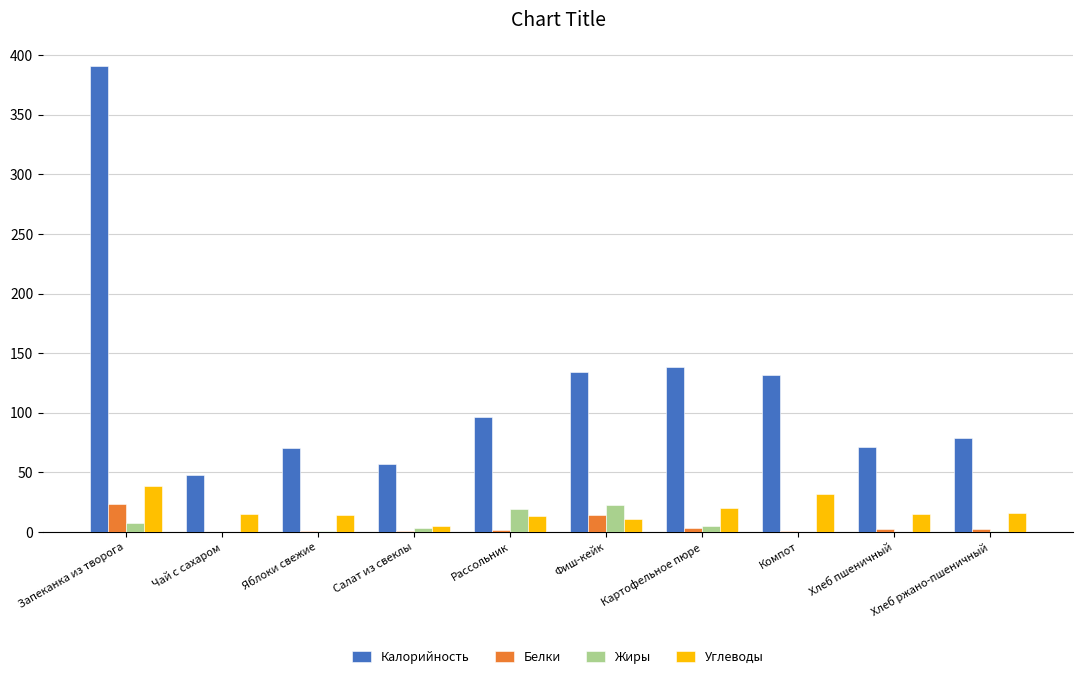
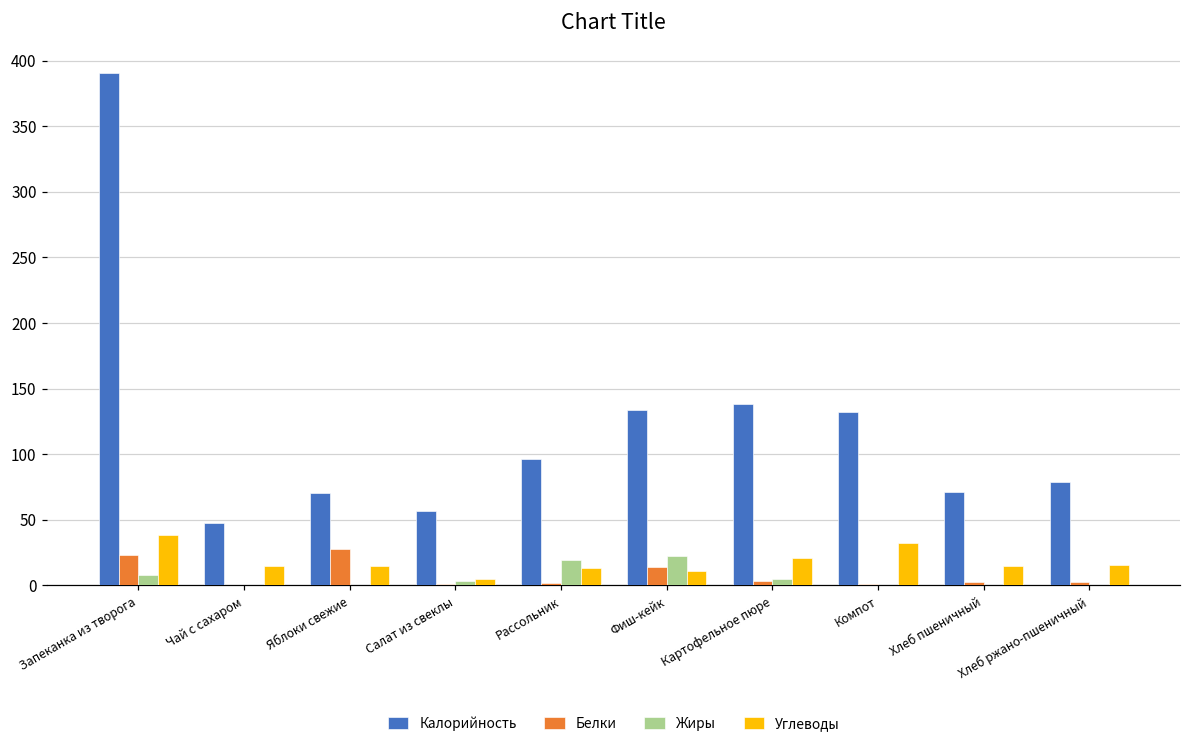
  {
    "Калорийность": {
      "Запеканка из творога": 391,
      "Чай с сахаром": 48,
      "Яблоки свежие": 71,
      "Салат из свеклы": 57,
      "Рассольник": 97,
      "Фиш-кейк": 134,
      "Картофельное пюре": 138,
      "Компот": 132,
      "Хлеб пшеничный": 71,
      "Хлеб ржано-пшеничный": 79
    },
    "Белки": {
      "Запеканка из творога": 23,
-     "Яблоки свежие": 1,
+     "Яблоки свежие": 27,
      "Фиш-кейк": 14,
      "Картофельное пюре": 3,
      "Хлеб пшеничный": 2,
      "Хлеб ржано-пшеничный": 3
    },
    "Жиры": {
      "Запеканка из творога": 8,
      "Чай с сахаром": 0,
      "Салат из свеклы": 4,
      "Рассольник": 19,
      "Фиш-кейк": 22,
      "Картофельное пюре": 5
    },
    "Углеводы": {
      "Запеканка из творога": 38,
      "Чай с сахаром": 15,
      "Яблоки свежие": 15,
      "Салат из свеклы": 5,
      "Рассольник": 13,
      "Фиш-кейк": 11,
      "Картофельное пюре": 21,
      "Компот": 32,
      "Хлеб пшеничный": 15,
      "Хлеб ржано-пшеничный": 16
    }
  }
